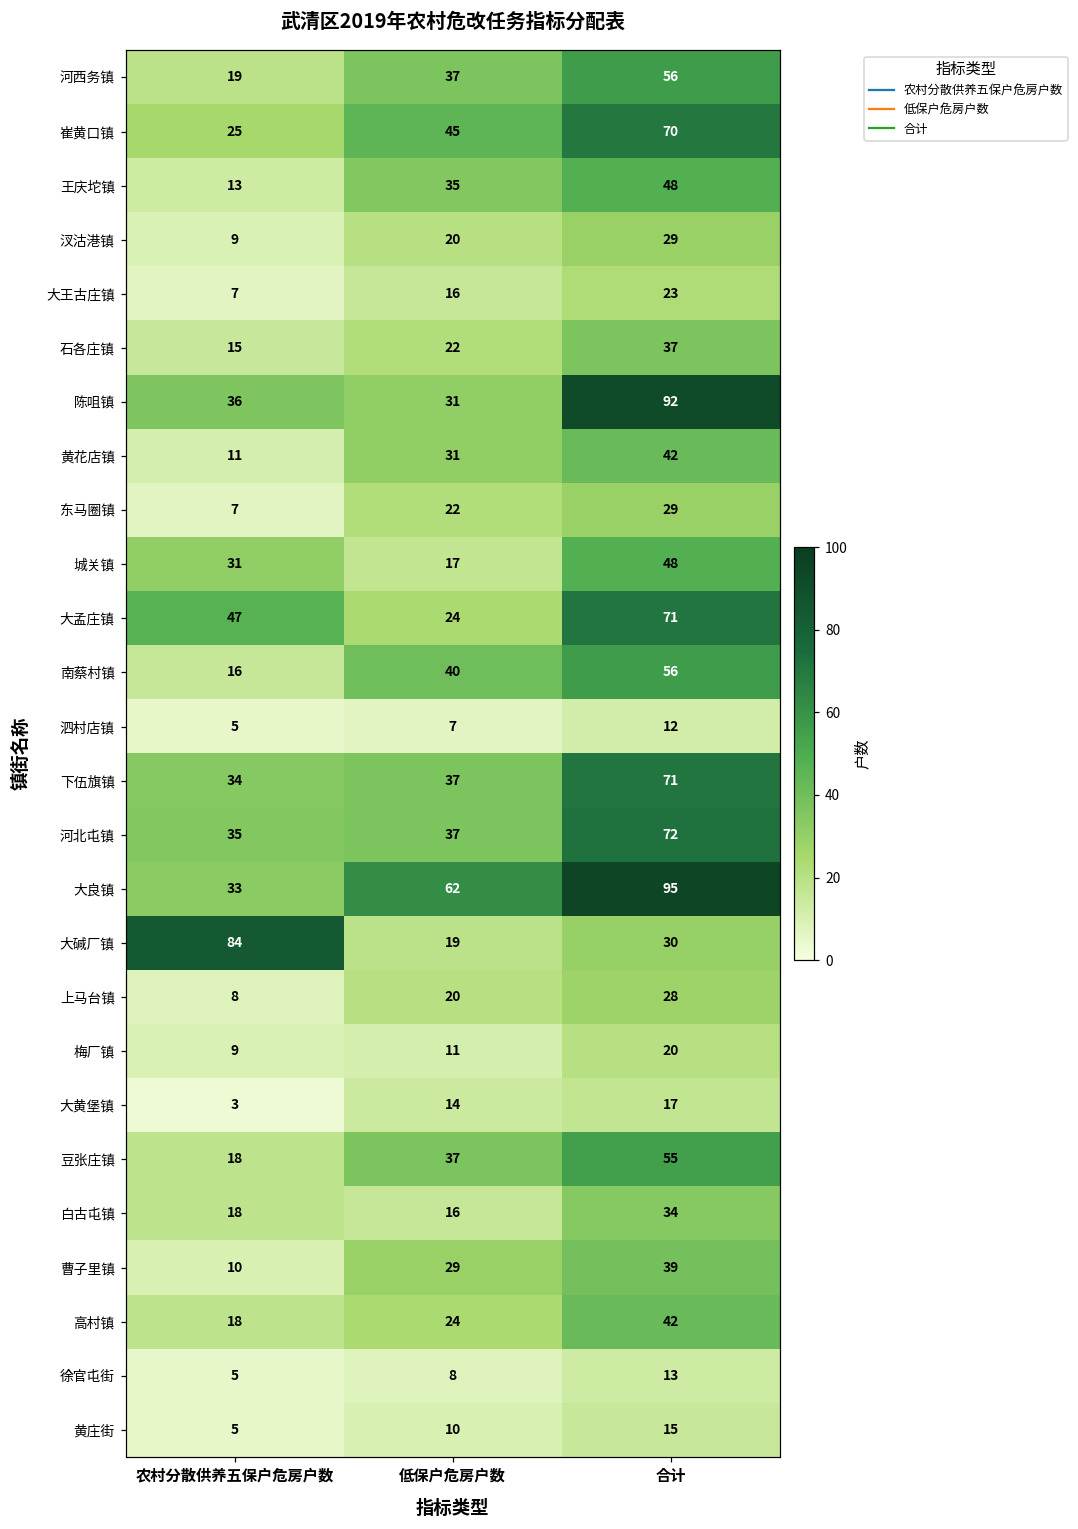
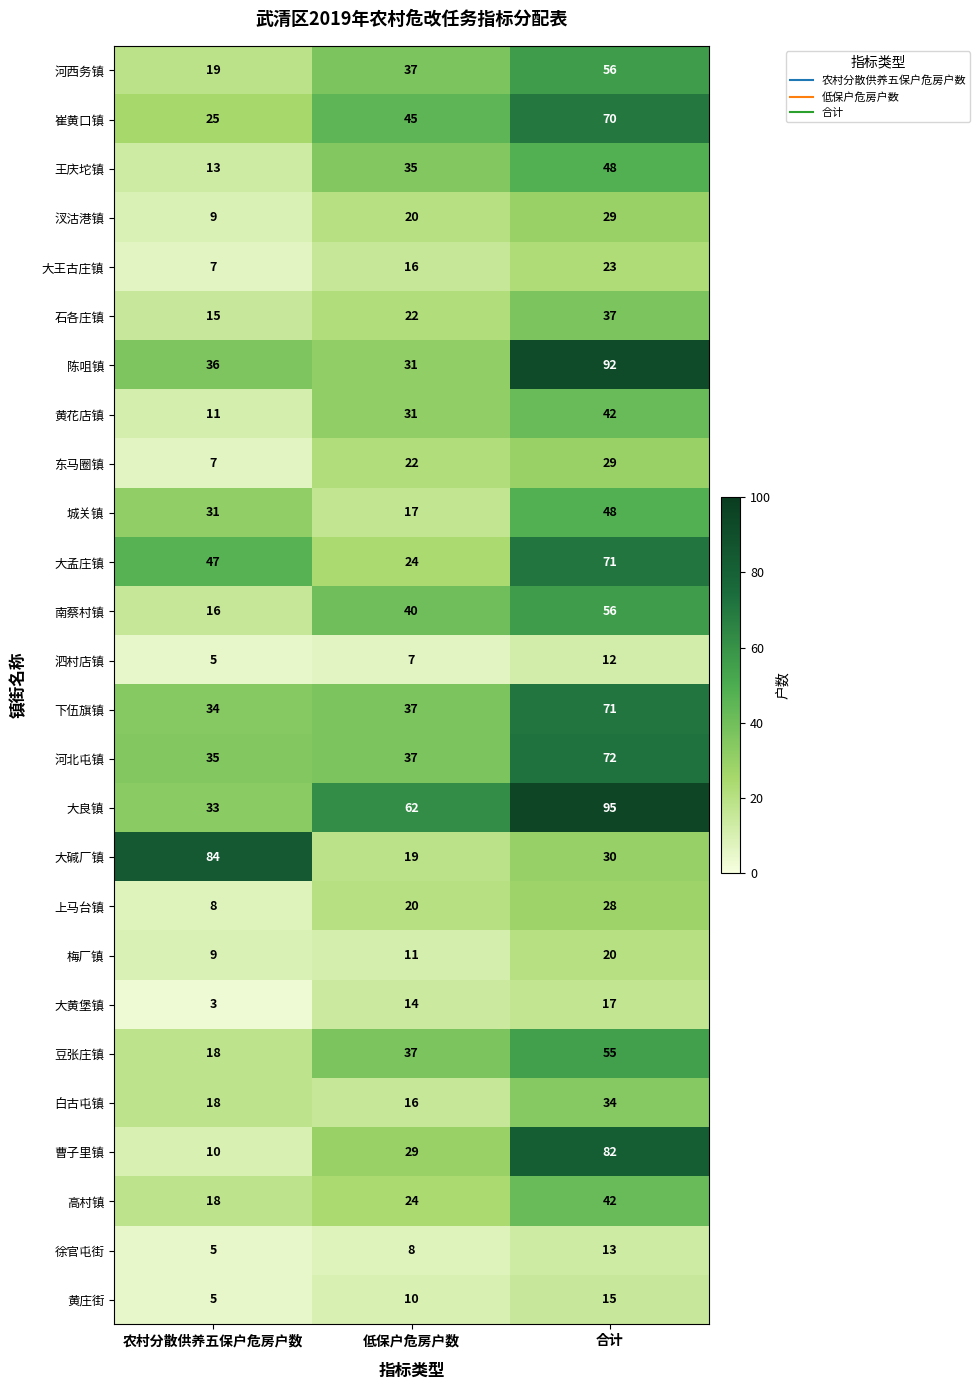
  {
    "河西务镇": {
      "农村分散供养五保户危房户数": 19,
      "低保户危房户数": 37,
      "合计": 56
    },
    "崔黄口镇": {
      "农村分散供养五保户危房户数": 25,
      "低保户危房户数": 45,
      "合计": 70
    },
    "王庆坨镇": {
      "农村分散供养五保户危房户数": 13,
      "低保户危房户数": 35,
      "合计": 48
    },
    "汊沽港镇": {
      "农村分散供养五保户危房户数": 9,
      "低保户危房户数": 20,
      "合计": 29
    },
    "大王古庄镇": {
      "农村分散供养五保户危房户数": 7,
      "低保户危房户数": 16,
      "合计": 23
    },
    "石各庄镇": {
      "农村分散供养五保户危房户数": 15,
      "低保户危房户数": 22,
      "合计": 37
    },
    "陈咀镇": {
      "农村分散供养五保户危房户数": 36,
      "低保户危房户数": 31,
      "合计": 92
    },
    "黄花店镇": {
      "农村分散供养五保户危房户数": 11,
      "低保户危房户数": 31,
      "合计": 42
    },
    "东马圈镇": {
      "农村分散供养五保户危房户数": 7,
      "低保户危房户数": 22,
      "合计": 29
    },
    "城关镇": {
      "农村分散供养五保户危房户数": 31,
      "低保户危房户数": 17,
      "合计": 48
    },
    "大孟庄镇": {
      "农村分散供养五保户危房户数": 47,
      "低保户危房户数": 24,
      "合计": 71
    },
    "南蔡村镇": {
      "农村分散供养五保户危房户数": 16,
      "低保户危房户数": 40,
      "合计": 56
    },
    "泗村店镇": {
      "农村分散供养五保户危房户数": 5,
      "低保户危房户数": 7,
      "合计": 12
    },
    "下伍旗镇": {
      "农村分散供养五保户危房户数": 34,
      "低保户危房户数": 37,
      "合计": 71
    },
    "河北屯镇": {
      "农村分散供养五保户危房户数": 35,
      "低保户危房户数": 37,
      "合计": 72
    },
    "大良镇": {
      "农村分散供养五保户危房户数": 33,
      "低保户危房户数": 62,
      "合计": 95
    },
    "大碱厂镇": {
      "农村分散供养五保户危房户数": 84,
      "低保户危房户数": 19,
      "合计": 30
    },
    "上马台镇": {
      "农村分散供养五保户危房户数": 8,
      "低保户危房户数": 20,
      "合计": 28
    },
    "梅厂镇": {
      "农村分散供养五保户危房户数": 9,
      "低保户危房户数": 11,
      "合计": 20
    },
    "大黄堡镇": {
      "农村分散供养五保户危房户数": 3,
      "低保户危房户数": 14,
      "合计": 17
    },
    "豆张庄镇": {
      "农村分散供养五保户危房户数": 18,
      "低保户危房户数": 37,
      "合计": 55
    },
    "白古屯镇": {
      "农村分散供养五保户危房户数": 18,
      "低保户危房户数": 16,
      "合计": 34
    },
    "曹子里镇": {
      "农村分散供养五保户危房户数": 10,
      "低保户危房户数": 29,
-     "合计": 39
+     "合计": 82
    },
    "高村镇": {
      "农村分散供养五保户危房户数": 18,
      "低保户危房户数": 24,
      "合计": 42
    },
    "徐官屯街": {
      "农村分散供养五保户危房户数": 5,
      "低保户危房户数": 8,
      "合计": 13
    },
    "黄庄街": {
      "农村分散供养五保户危房户数": 5,
      "低保户危房户数": 10,
      "合计": 15
    }
  }
